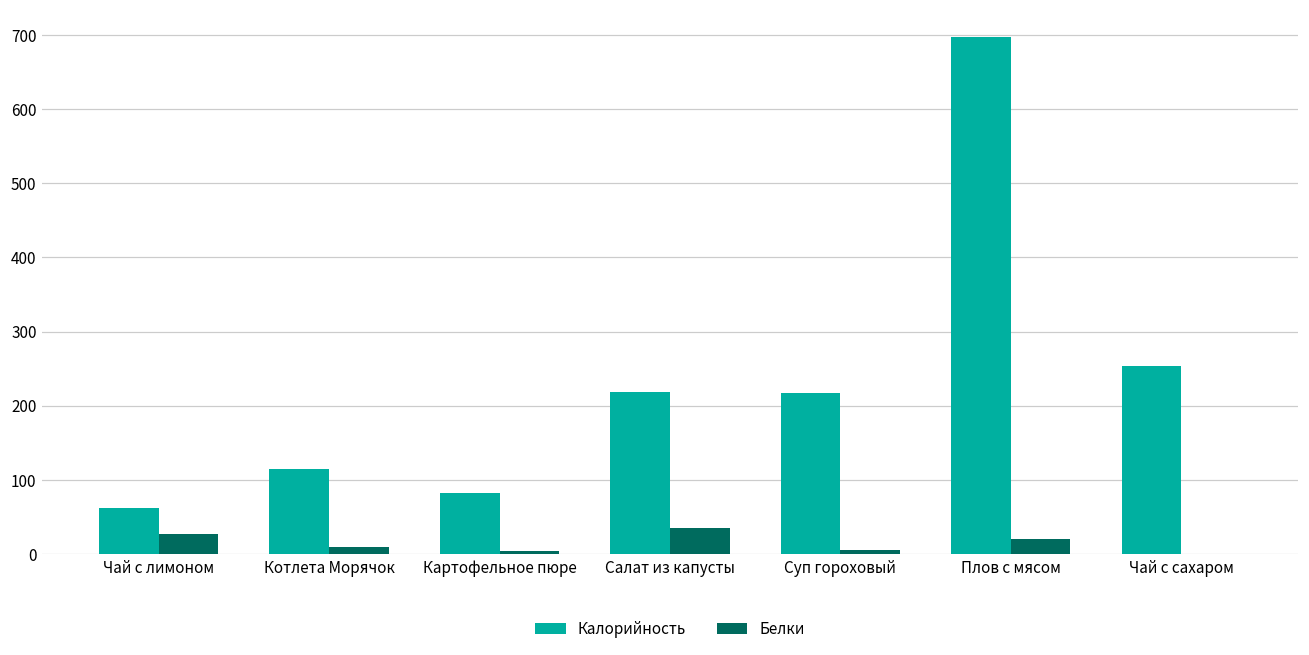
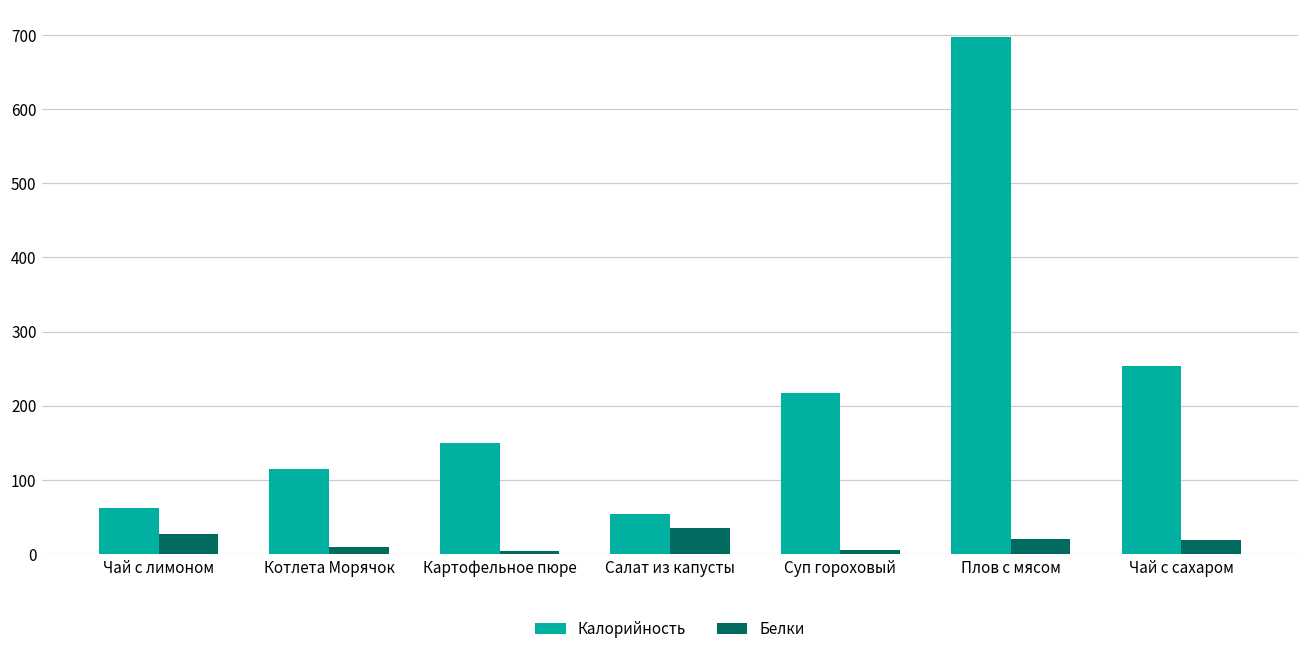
  {
    "Калорийность": {
      "Чай с лимоном": 60,
      "Котлета Морячок": 110,
-     "Картофельное пюре": 80,
-     "Салат из капусты": 220,
+     "Картофельное пюре": 150,
+     "Салат из капусты": 50,
      "Суп гороховый": 220,
      "Плов с мясом": 700,
      "Чай с сахаром": 250
    },
    "Белки": {
      "Чай с лимоном": 30,
      "Котлета Морячок": 10,
      "Салат из капусты": 30,
      "Суп гороховый": 10,
      "Плов с мясом": 20,
-     "Чай с сахаром": 0
+     "Чай с сахаром": 20
    }
  }
